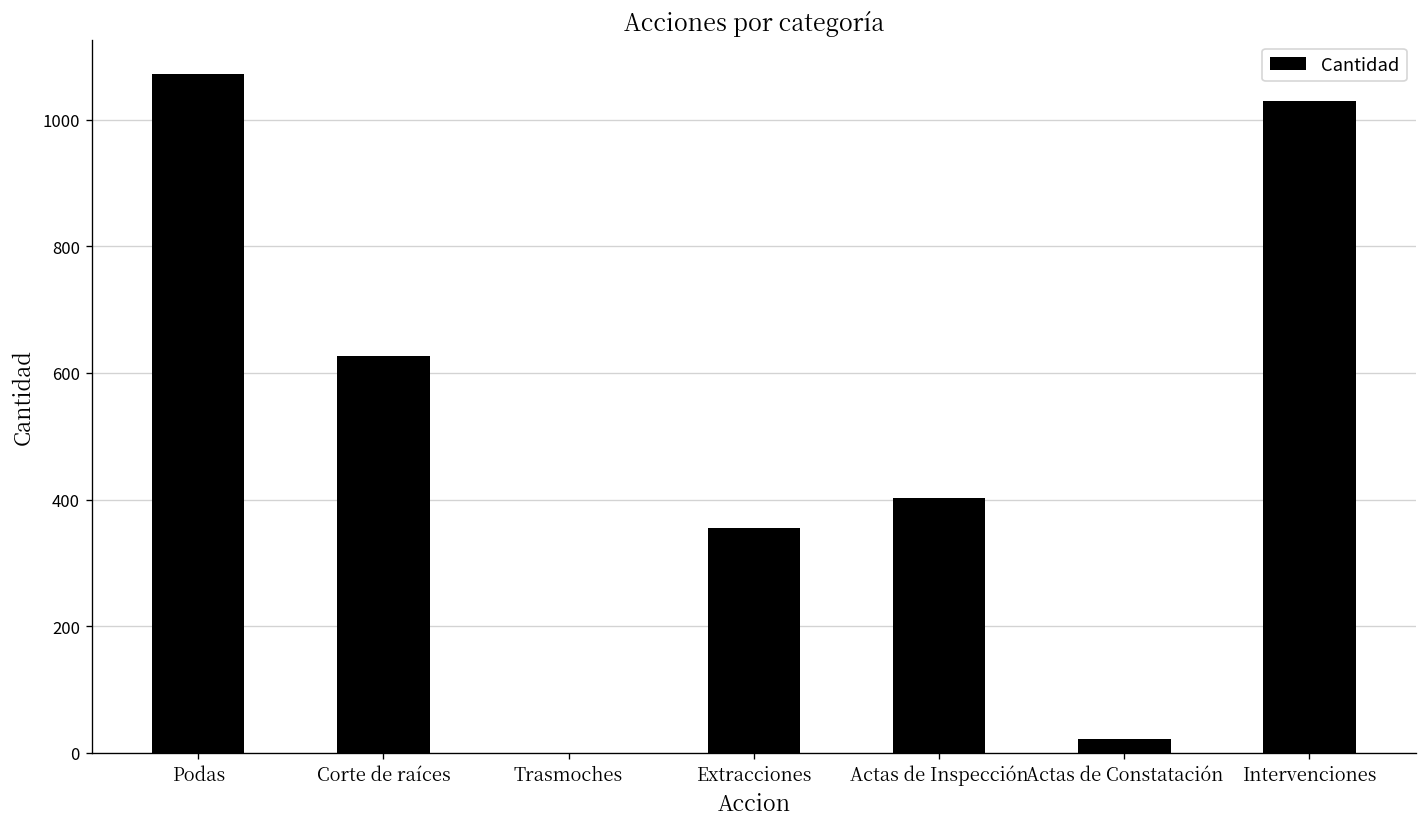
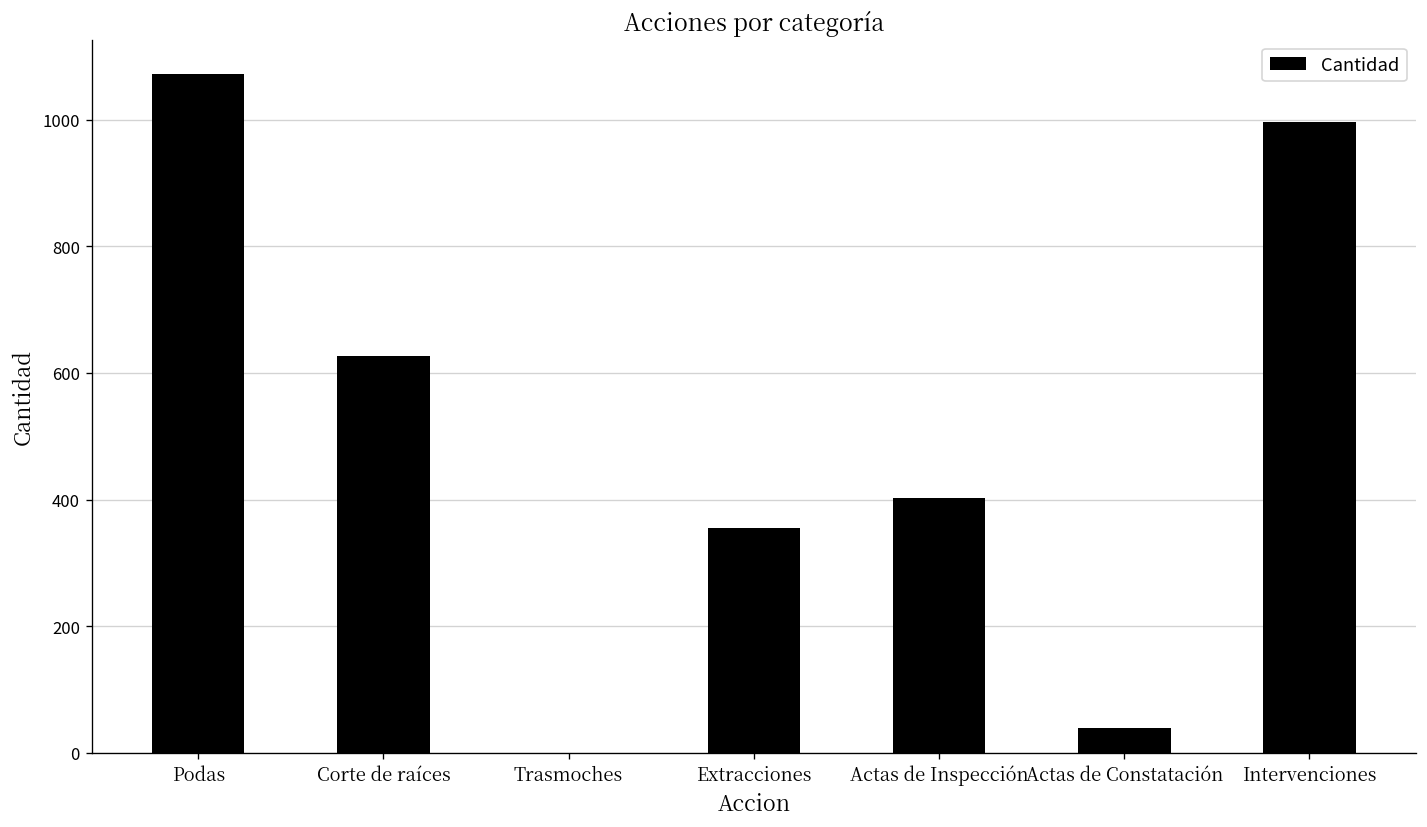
  {
    "Podas": 1070,
    "Corte de raíces": 630,
    "Trasmoches": 0,
    "Extracciones": 360,
    "Actas de Inspección": 400,
-   "Actas de Constatación": 20,
-   "Intervenciones": 1030
+   "Actas de Constatación": 40,
+   "Intervenciones": 1000
  }
